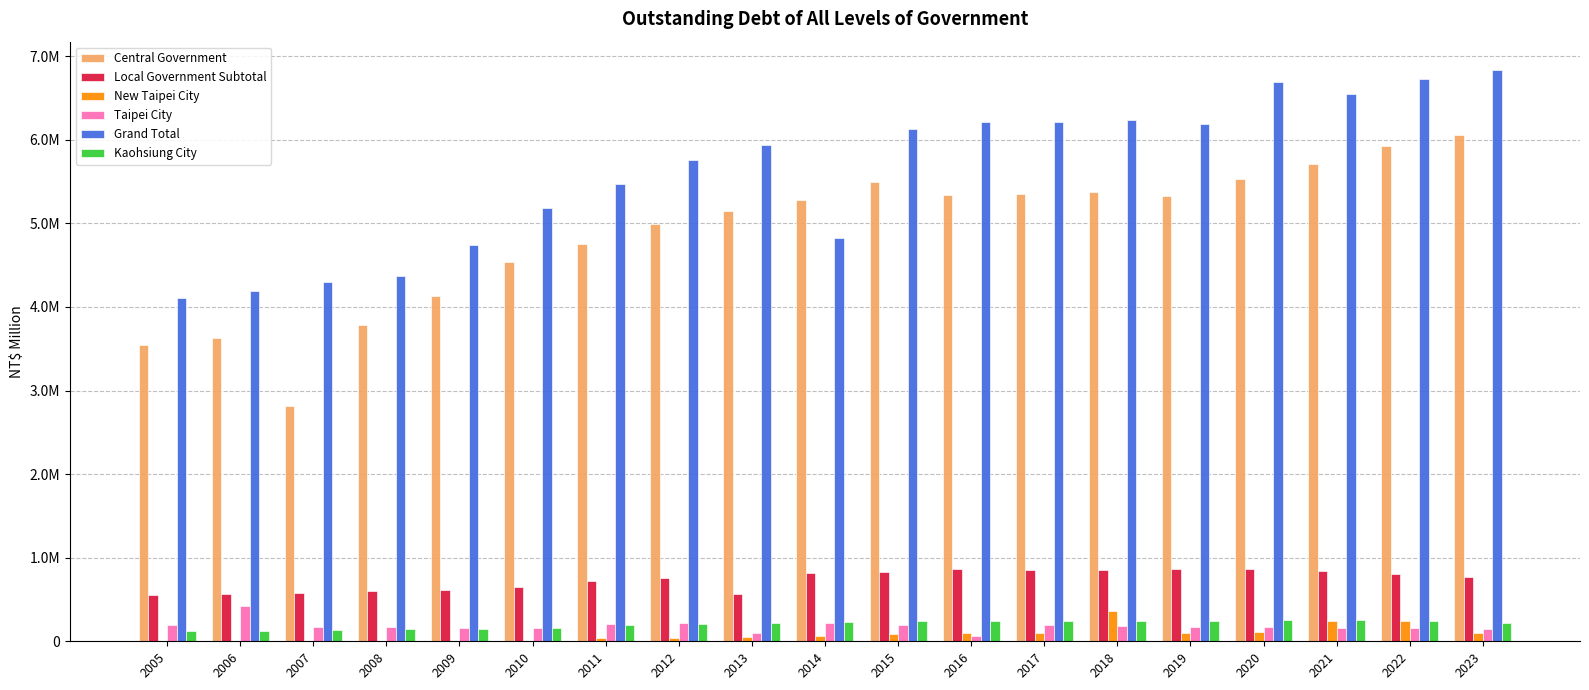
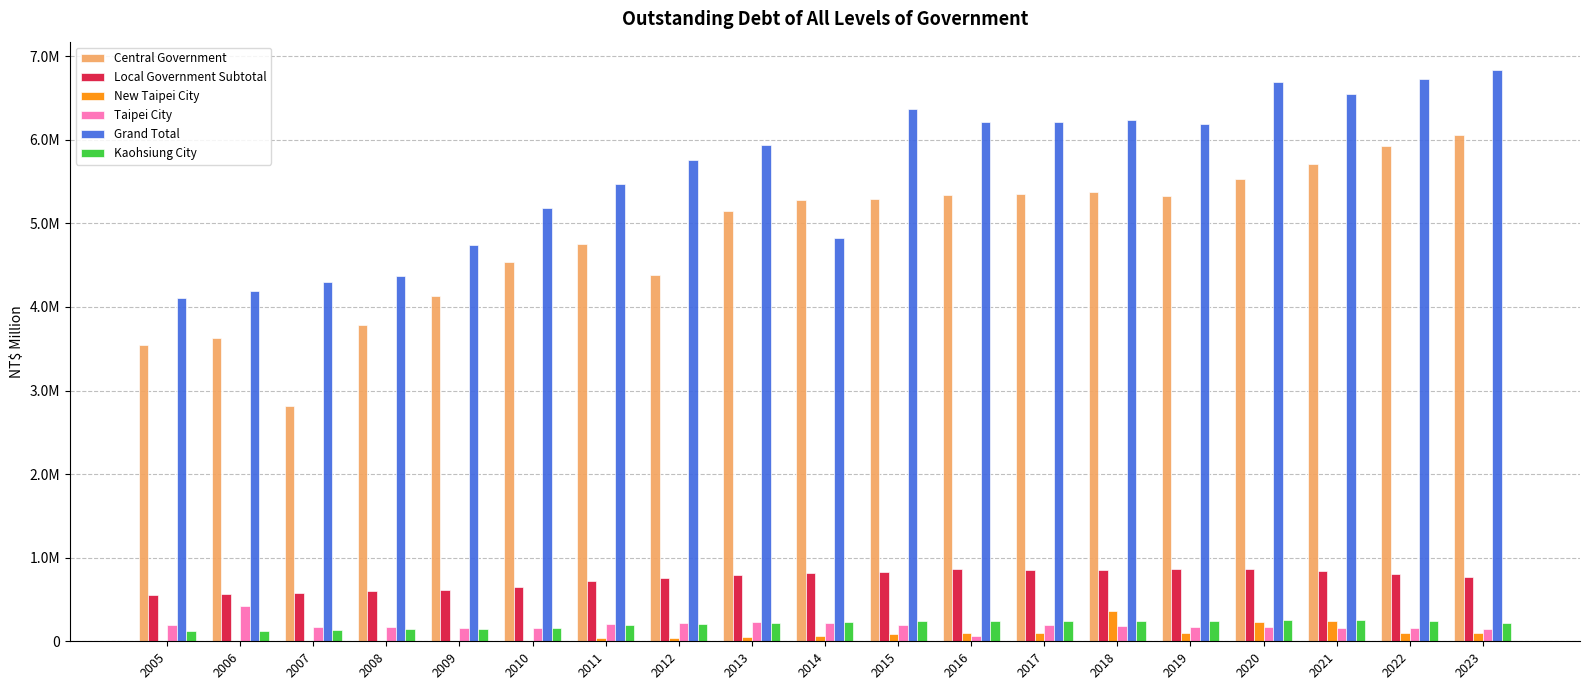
  {
    "Central Government": {
      "2005": 3500000,
      "2006": 3600000,
      "2007": 2800000,
      "2008": 3800000,
      "2009": 4100000,
      "2010": 4500000,
      "2011": 4800000,
-     "2012": 5000000,
+     "2012": 4400000,
      "2013": 5100000,
      "2014": 5300000,
-     "2015": 5500000,
+     "2015": 5300000,
      "2016": 5300000,
      "2017": 5400000,
      "2018": 5400000,
      "2019": 5300000,
      "2020": 5500000,
      "2021": 5700000,
      "2022": 5900000,
      "2023": 6100000
    },
    "Local Government Subtotal": {
      "2005": 600000,
      "2006": 600000,
      "2007": 600000,
      "2008": 600000,
      "2009": 600000,
      "2010": 700000,
      "2011": 700000,
      "2012": 800000,
-     "2013": 600000,
+     "2013": 800000,
      "2014": 800000,
      "2015": 800000,
      "2016": 900000,
      "2017": 900000,
      "2018": 900000,
      "2019": 900000,
      "2020": 900000,
      "2021": 800000,
      "2022": 800000,
      "2023": 800000
    },
    "New Taipei City": {
      "2005": 0,
      "2006": 0,
      "2007": 0,
      "2008": 0,
      "2009": 0,
      "2010": 0,
      "2011": 0,
      "2012": 0,
      "2013": 0,
      "2014": 100000,
      "2015": 100000,
      "2016": 100000,
      "2017": 100000,
      "2018": 400000,
      "2019": 100000,
-     "2020": 100000,
+     "2020": 200000,
      "2021": 200000,
-     "2022": 200000,
+     "2022": 100000,
      "2023": 100000
    },
    "Taipei City": {
      "2005": 200000,
      "2006": 400000,
      "2007": 200000,
      "2008": 200000,
      "2009": 200000,
      "2010": 200000,
      "2011": 200000,
      "2012": 200000,
-     "2013": 100000,
+     "2013": 200000,
      "2014": 200000,
      "2015": 200000,
      "2016": 100000,
      "2017": 200000,
      "2018": 200000,
      "2019": 200000,
      "2020": 200000,
      "2021": 200000,
      "2022": 200000,
      "2023": 100000
    },
    "Grand Total": {
      "2005": 4100000,
      "2006": 4200000,
      "2007": 4300000,
      "2008": 4400000,
      "2009": 4700000,
      "2010": 5200000,
      "2011": 5500000,
      "2012": 5800000,
      "2013": 5900000,
      "2014": 4800000,
-     "2015": 6100000,
+     "2015": 6400000,
      "2016": 6200000,
      "2017": 6200000,
      "2018": 6200000,
      "2019": 6200000,
      "2020": 6700000,
      "2021": 6600000,
      "2022": 6700000,
      "2023": 6800000
    },
    "Kaohsiung City": {
      "2005": 100000,
      "2006": 100000,
      "2007": 100000,
      "2008": 100000,
      "2009": 200000,
      "2010": 200000,
      "2011": 200000,
      "2012": 200000,
      "2013": 200000,
      "2014": 200000,
      "2015": 200000,
      "2016": 200000,
      "2017": 200000,
      "2018": 200000,
      "2019": 200000,
      "2020": 200000,
      "2021": 200000,
      "2022": 200000,
      "2023": 200000
    }
  }
